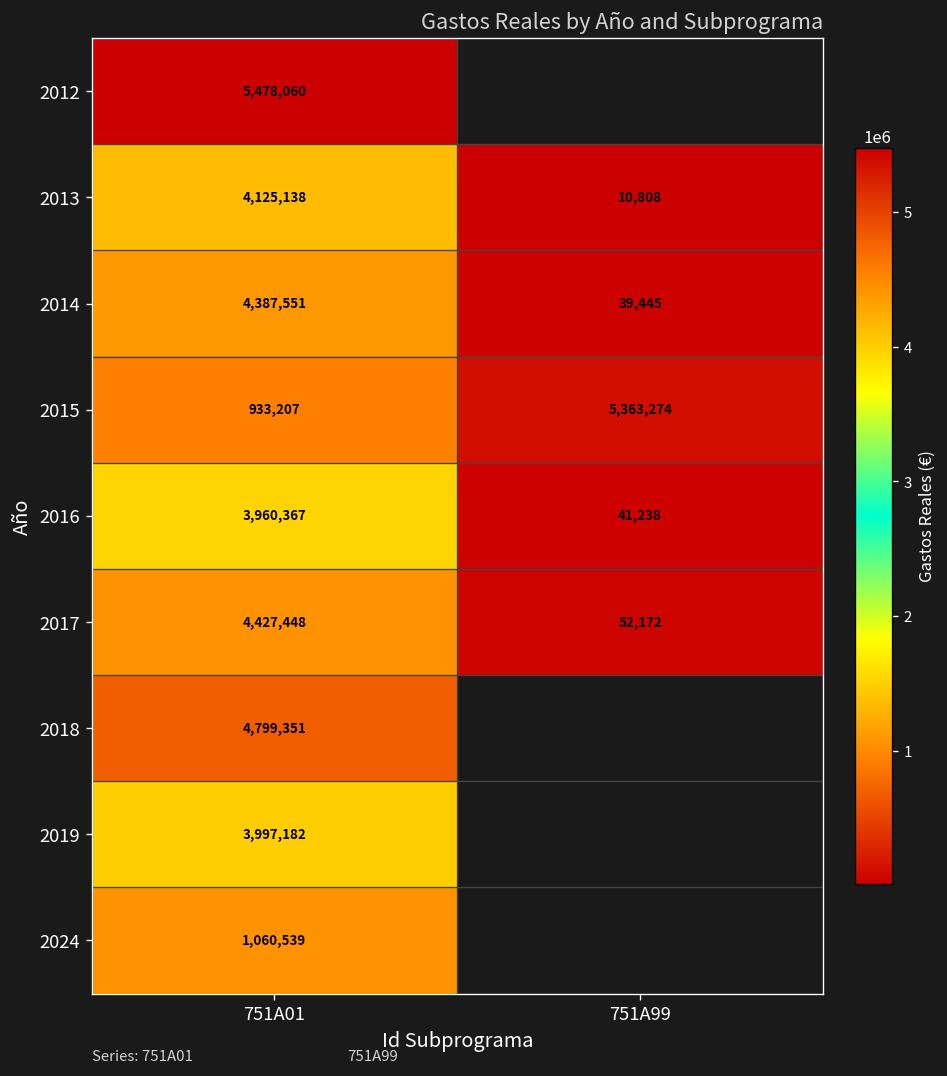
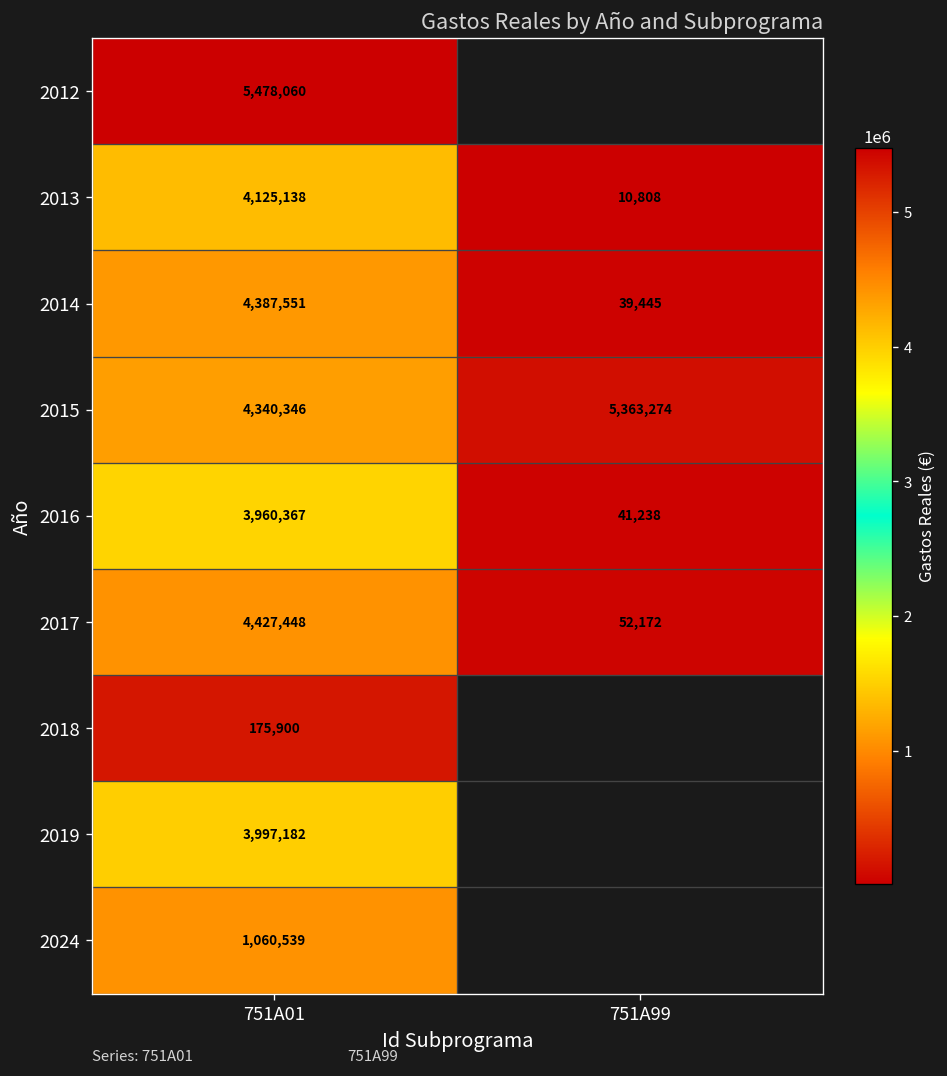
  {
    "2012": {
      "751A01": "5,478,060"
    },
    "2013": {
      "751A01": "4,125,138",
      "751A99": "10,808"
    },
    "2014": {
      "751A01": "4,387,551",
      "751A99": "39,445"
    },
    "2015": {
-     "751A01": "933,207",
+     "751A01": "4,340,346",
      "751A99": "5,363,274"
    },
    "2016": {
      "751A01": "3,960,367",
      "751A99": "41,238"
    },
    "2017": {
      "751A01": "4,427,448",
      "751A99": "52,172"
    },
    "2018": {
-     "751A01": "4,799,351"
+     "751A01": "175,900"
    },
    "2019": {
      "751A01": "3,997,182"
    },
    "2024": {
      "751A01": "1,060,539"
    }
  }
